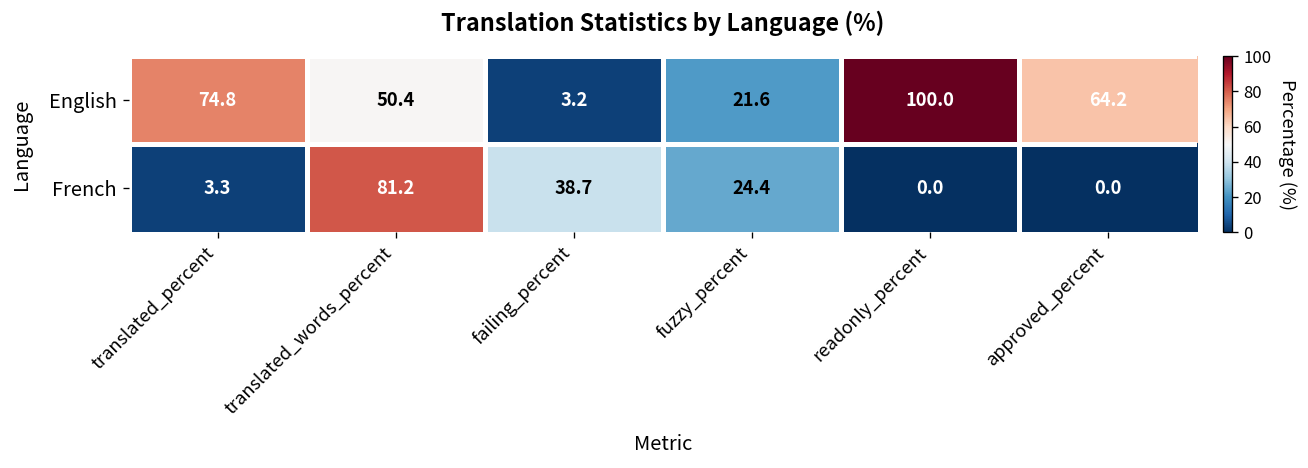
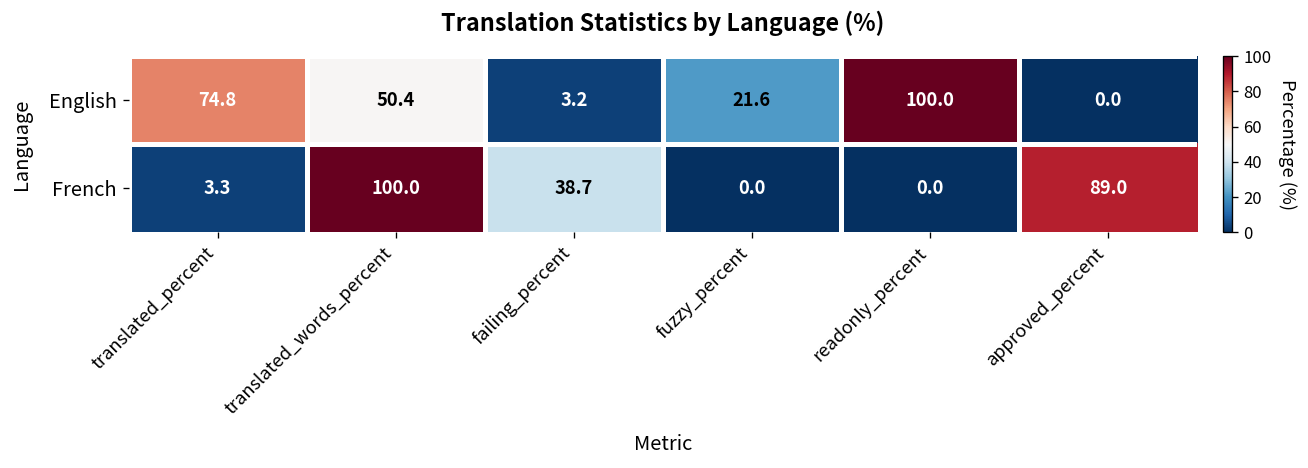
  {
    "English": {
      "translated_percent": 74.8,
      "translated_words_percent": 50.4,
      "failing_percent": 3.2,
      "fuzzy_percent": 21.6,
      "readonly_percent": 100.0,
-     "approved_percent": 64.2
+     "approved_percent": 0.0
    },
    "French": {
      "translated_percent": 3.3,
-     "translated_words_percent": 81.2,
+     "translated_words_percent": 100.0,
      "failing_percent": 38.7,
-     "fuzzy_percent": 24.4,
+     "fuzzy_percent": 0.0,
      "readonly_percent": 0.0,
-     "approved_percent": 0.0
+     "approved_percent": 89.0
    }
  }
